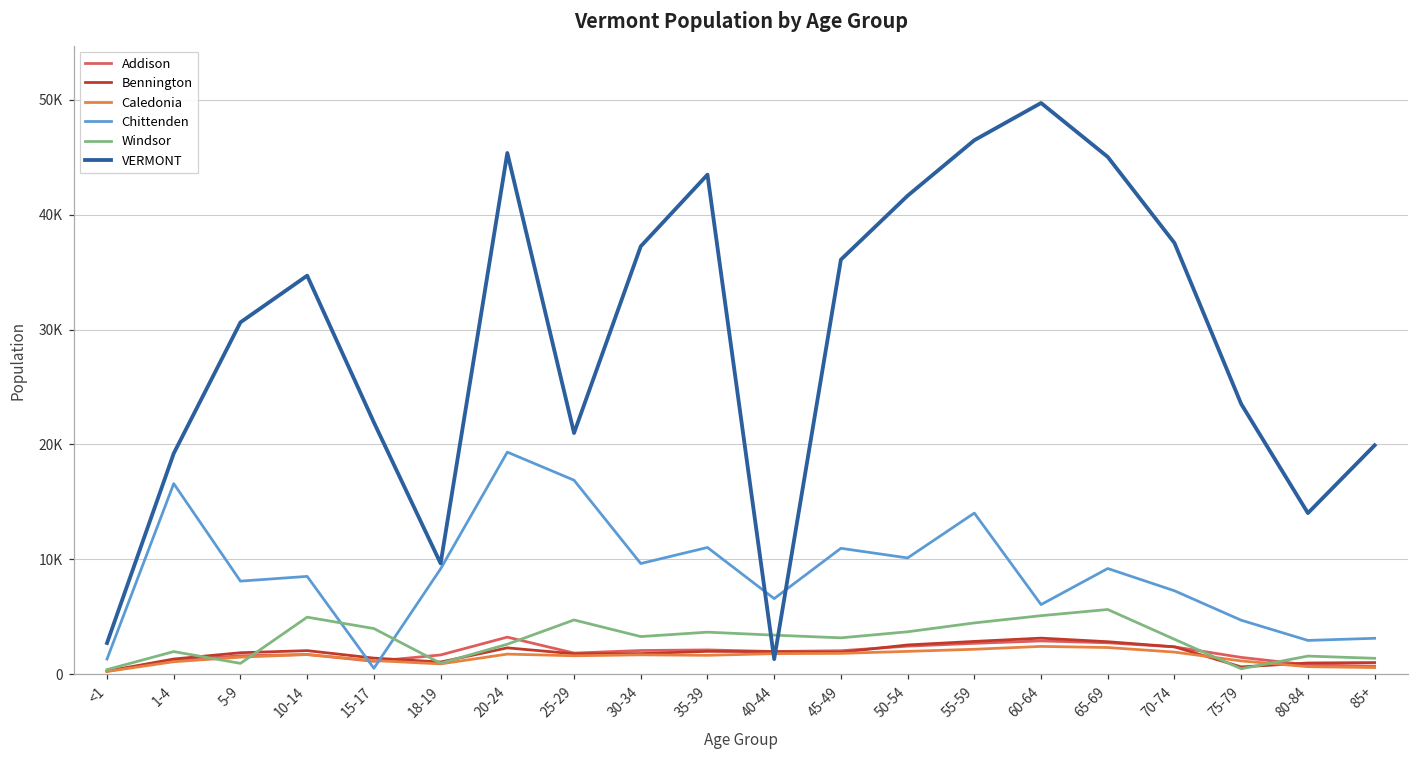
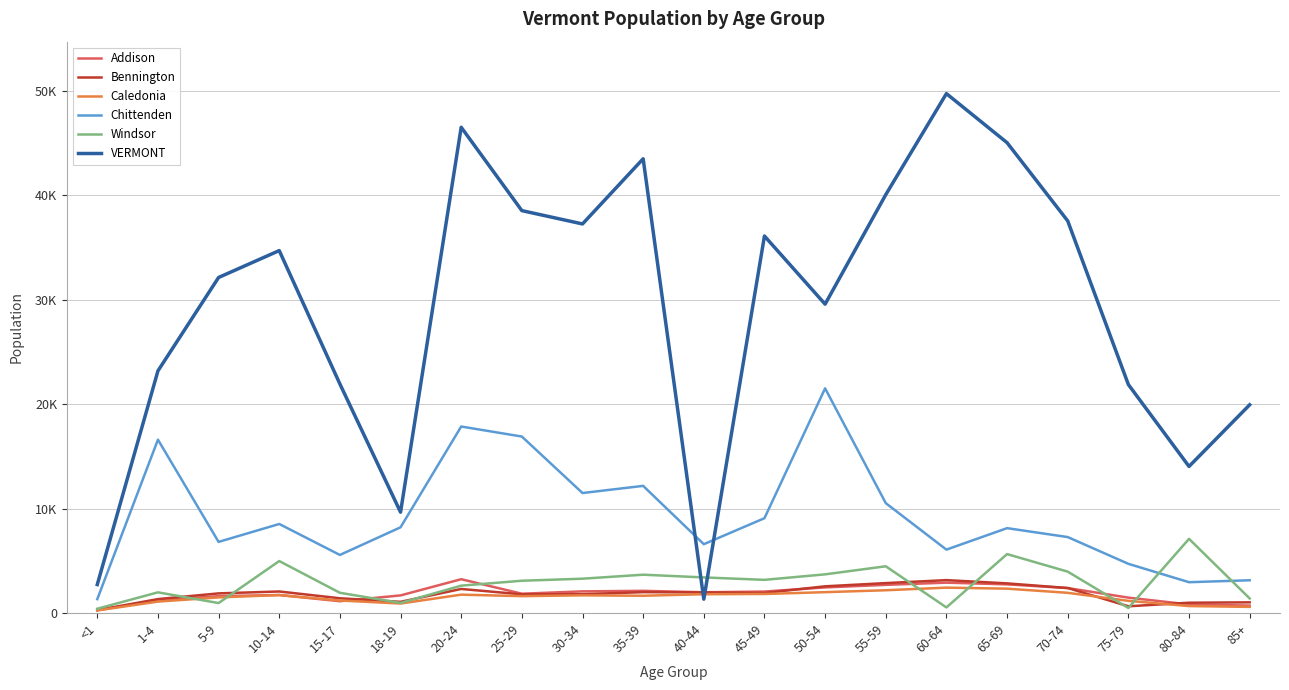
  {
    "Bennington": {
      "5-9": 1900,
      "10-14": 2100,
      "20-24": 2300,
      "60-64": 3200,
      "85+": 1000
    },
    "Chittenden": {
      "<1": 1300,
      "1-4": 16600,
-     "5-9": 8100,
+     "5-9": 6800,
      "10-14": 8500,
-     "15-17": 500,
-     "18-19": 9200,
-     "20-24": 19300,
+     "15-17": 5600,
+     "18-19": 8200,
+     "20-24": 17900,
      "25-29": 16900,
-     "30-34": 9600,
-     "35-39": 11000,
+     "30-34": 11500,
+     "35-39": 12200,
      "40-44": 6600,
-     "45-49": 11000,
-     "50-54": 10100,
-     "55-59": 14000,
+     "45-49": 9100,
+     "50-54": 21500,
+     "55-59": 10500,
      "60-64": 6100,
-     "65-69": 9200,
+     "65-69": 8100,
      "70-74": 7300,
      "75-79": 4700,
      "80-84": 3000,
      "85+": 3100
    },
    "Windsor": {
      "1-4": 2000,
      "5-9": 1000,
      "10-14": 5000,
-     "15-17": 4000,
+     "15-17": 1900,
      "20-24": 2600,
-     "25-29": 4700,
+     "25-29": 3100,
      "30-34": 3300,
      "35-39": 3700,
      "40-44": 3400,
      "45-49": 3200,
      "50-54": 3700,
      "55-59": 4500,
-     "60-64": 5100,
+     "60-64": 500,
      "65-69": 5600,
-     "70-74": 3100,
-     "80-84": 1600,
+     "70-74": 4000,
+     "80-84": 7100,
      "85+": 1400
    },
    "VERMONT": {
      "<1": 2700,
-     "1-4": 19200,
-     "5-9": 30600,
+     "1-4": 23200,
+     "5-9": 32100,
      "10-14": 34700,
      "15-17": 21900,
      "18-19": 9700,
-     "20-24": 45400,
-     "25-29": 21000,
+     "20-24": 46500,
+     "25-29": 38500,
      "30-34": 37200,
      "35-39": 43500,
      "40-44": 1300,
      "45-49": 36100,
-     "50-54": 41600,
-     "55-59": 46500,
+     "50-54": 29600,
+     "55-59": 40000,
      "60-64": 49700,
      "65-69": 45000,
      "70-74": 37500,
-     "75-79": 23500,
+     "75-79": 21900,
      "80-84": 14000,
      "85+": 19900
    }
  }
